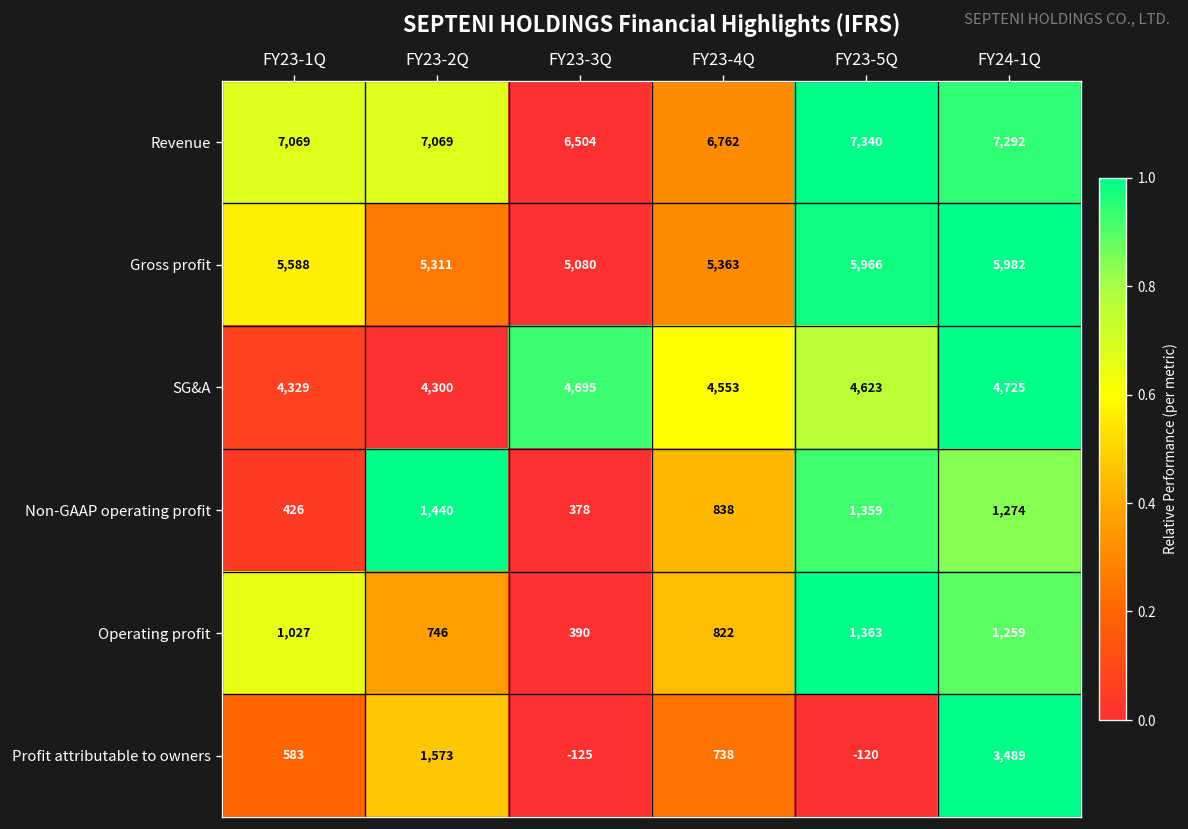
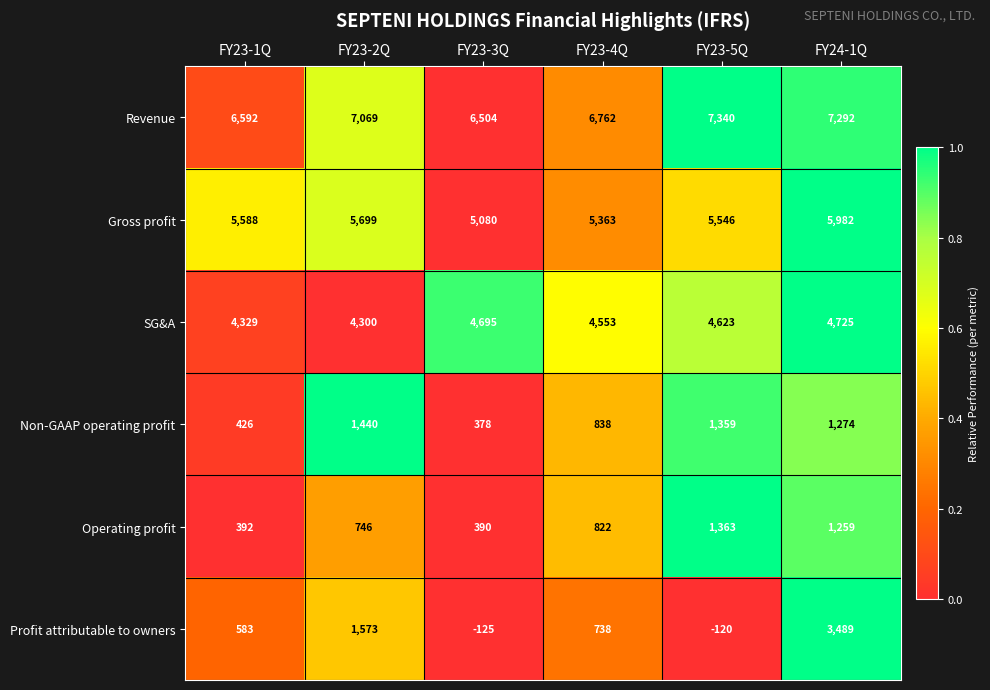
  {
    "Revenue": {
-     "FY23-1Q": "7,069",
+     "FY23-1Q": "6,592",
      "FY23-2Q": "7,069",
      "FY23-3Q": "6,504",
      "FY23-4Q": "6,762",
      "FY23-5Q": "7,340",
      "FY24-1Q": "7,292"
    },
    "Gross profit": {
      "FY23-1Q": "5,588",
-     "FY23-2Q": "5,311",
+     "FY23-2Q": "5,699",
      "FY23-3Q": "5,080",
      "FY23-4Q": "5,363",
-     "FY23-5Q": "5,966",
+     "FY23-5Q": "5,546",
      "FY24-1Q": "5,982"
    },
    "SG&A": {
      "FY23-1Q": "4,329",
      "FY23-2Q": "4,300",
      "FY23-3Q": "4,695",
      "FY23-4Q": "4,553",
      "FY23-5Q": "4,623",
      "FY24-1Q": "4,725"
    },
    "Non-GAAP operating profit": {
      "FY23-1Q": "426",
      "FY23-2Q": "1,440",
      "FY23-3Q": "378",
      "FY23-4Q": "838",
      "FY23-5Q": "1,359",
      "FY24-1Q": "1,274"
    },
    "Operating profit": {
-     "FY23-1Q": "1,027",
+     "FY23-1Q": "392",
      "FY23-2Q": "746",
      "FY23-3Q": "390",
      "FY23-4Q": "822",
      "FY23-5Q": "1,363",
      "FY24-1Q": "1,259"
    },
    "Profit attributable to owners": {
      "FY23-1Q": "583",
      "FY23-2Q": "1,573",
      "FY23-3Q": "-125",
      "FY23-4Q": "738",
      "FY23-5Q": "-120",
      "FY24-1Q": "3,489"
    }
  }
